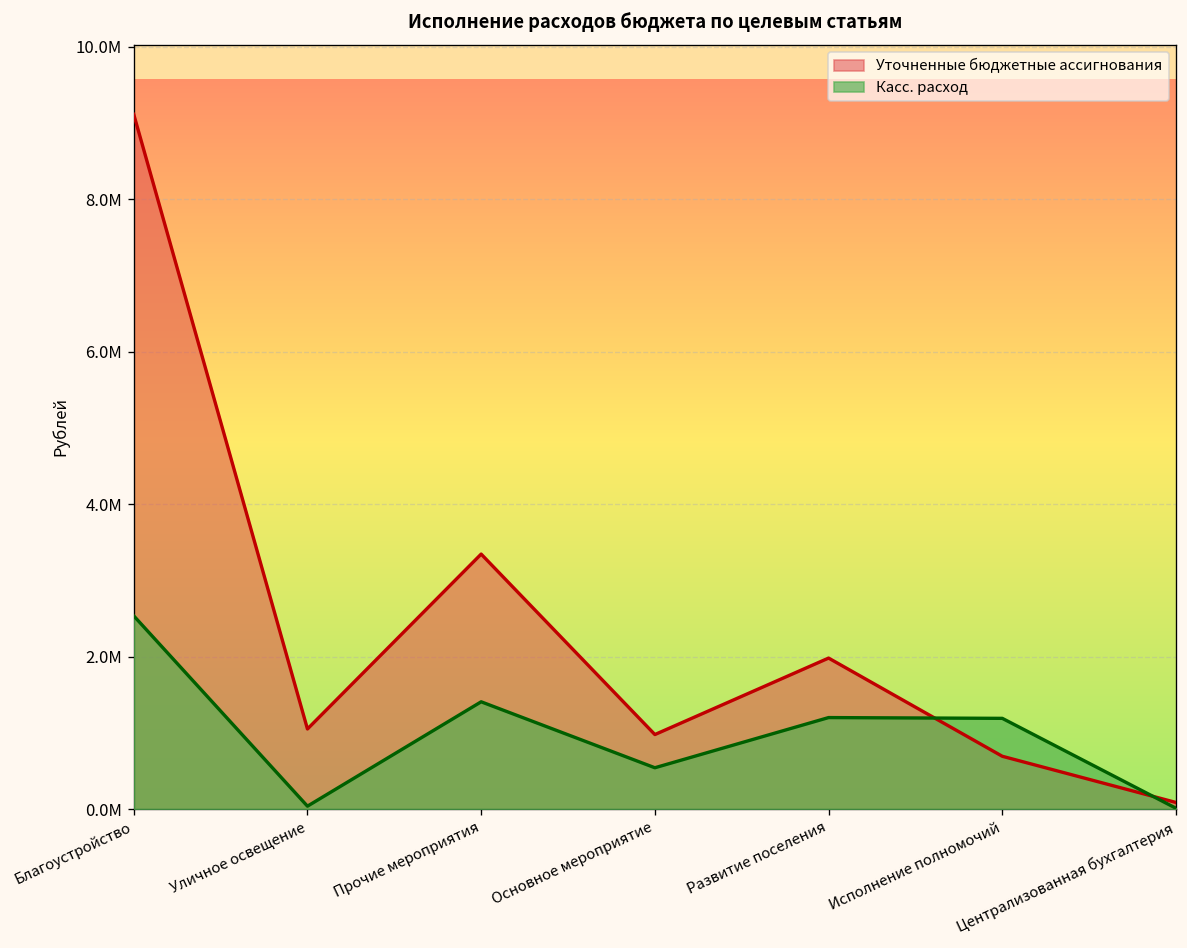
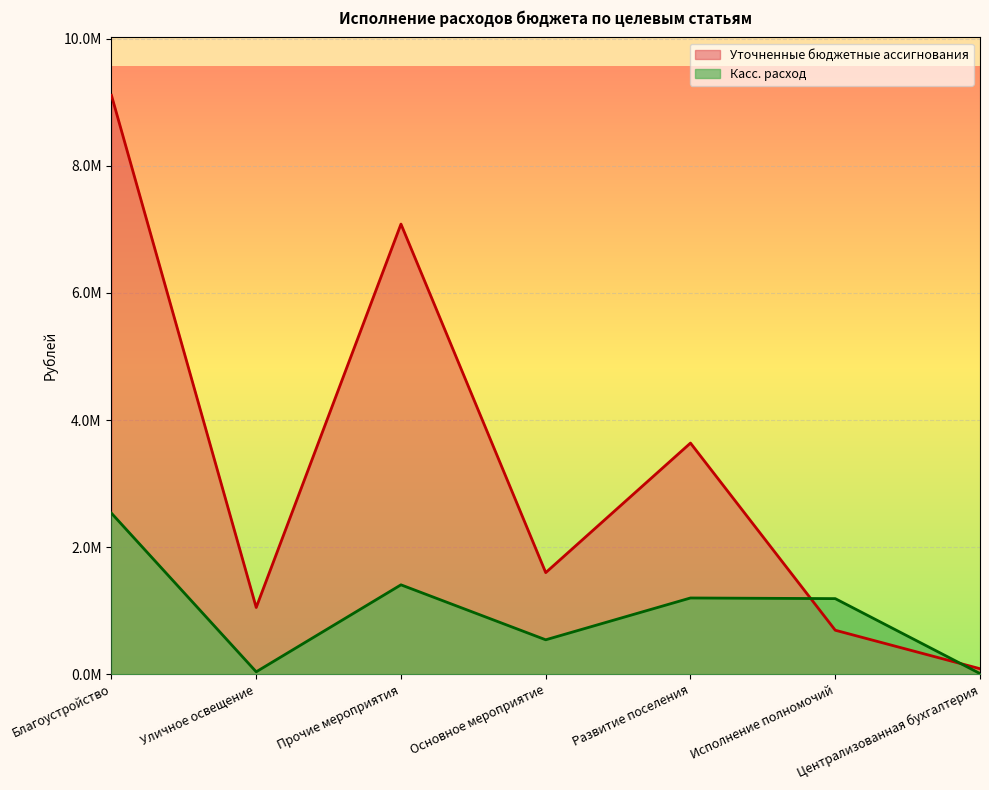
  {
    "Уточненные бюджетные ассигнования": {
      "Благоустройство": "9.1М",
      "Уличное освещение": "1.1М",
-     "Прочие мероприятия": "3.3М",
-     "Основное мероприятие": "1.0М",
-     "Развитие поселения": "2.0М",
+     "Прочие мероприятия": "7.1М",
+     "Основное мероприятие": "1.6М",
+     "Развитие поселения": "3.6М",
      "Исполнение полномочий": "0.7М",
      "Централизованная бухгалтерия": "0.1М"
    },
    "Касс. расход": {
      "Благоустройство": "2.5М",
      "Уличное освещение": "0.0М",
      "Прочие мероприятия": "1.4М",
      "Основное мероприятие": "0.5М",
      "Развитие поселения": "1.2М",
      "Исполнение полномочий": "1.2М",
      "Централизованная бухгалтерия": "0.0М"
    }
  }
